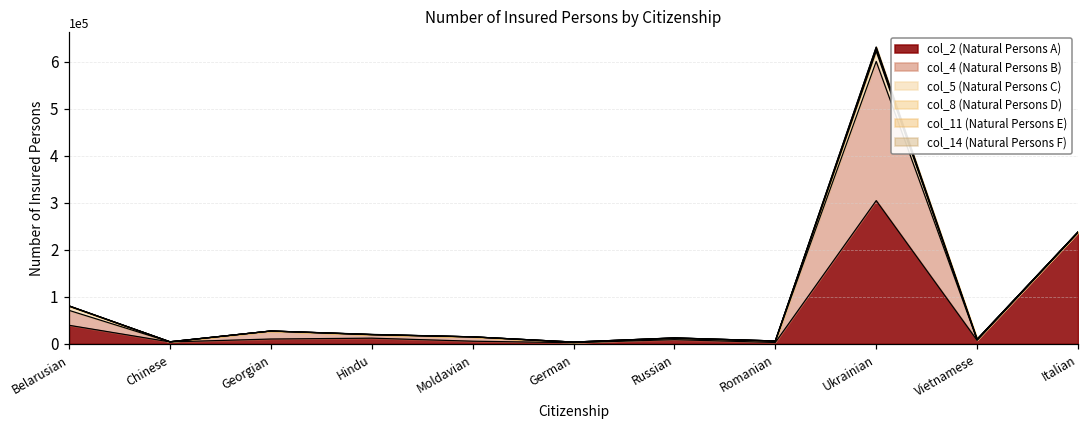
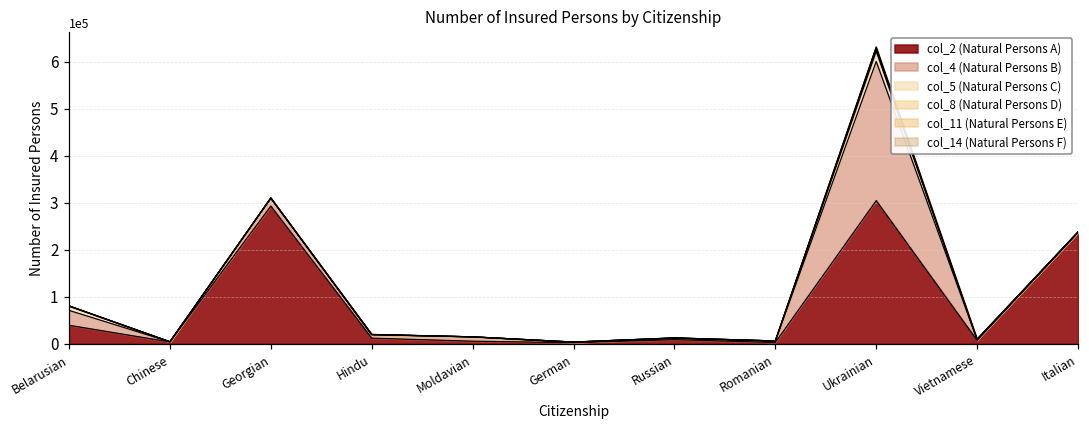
  {
    "col_2 (Natural Persons A)": {
      "Belarusian": 40000,
-     "Georgian": 10000,
+     "Georgian": 290000,
      "Hindu": 10000,
      "Moldavian": 10000,
      "Ukrainian": 300000
    }
  }
